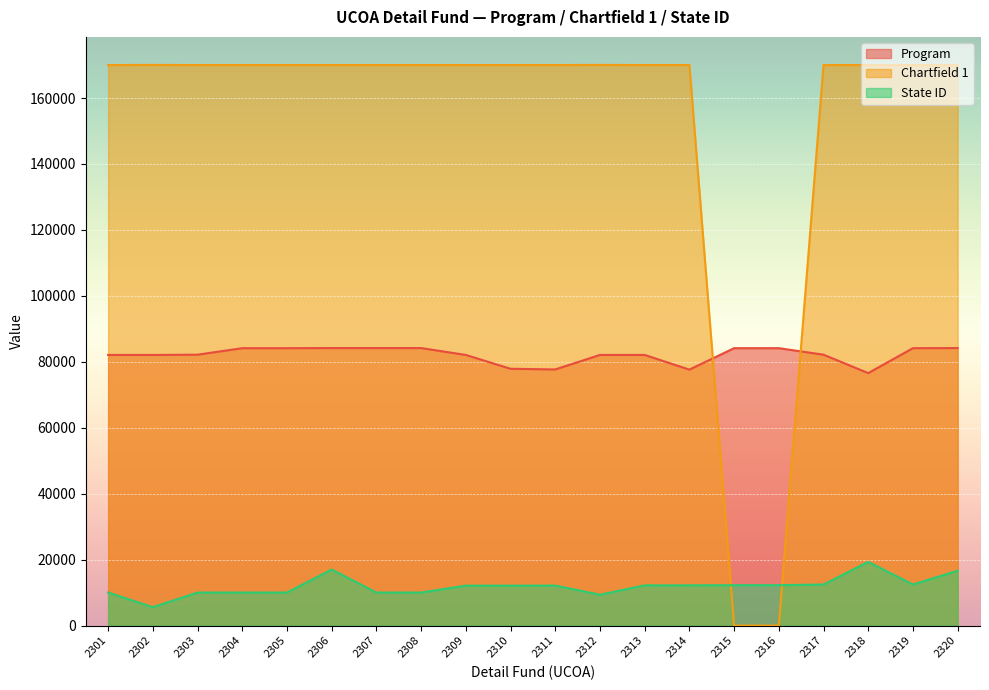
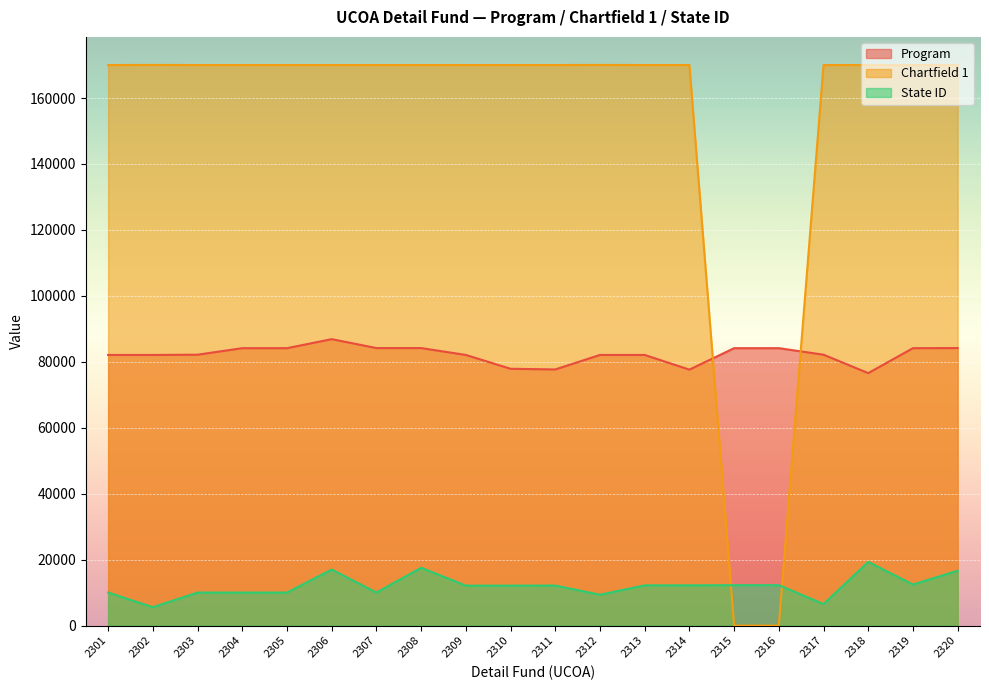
  {
    "Program": {
      "2301": 82000,
      "2302": 82000,
      "2303": 82000,
      "2304": 84000,
      "2305": 84000,
-     "2306": 84000,
+     "2306": 87000,
      "2307": 84000,
      "2308": 84000,
      "2309": 82000,
      "2310": 78000,
      "2311": 78000,
      "2312": 82000,
      "2313": 82000,
      "2314": 78000,
      "2315": 84000,
      "2316": 84000,
      "2317": 82000,
      "2318": 77000,
      "2319": 84000,
      "2320": 84000
    },
    "Chartfield 1": {
      "2301": 170000,
      "2302": 170000,
      "2303": 170000,
      "2304": 170000,
      "2305": 170000,
      "2306": 170000,
      "2307": 170000,
      "2308": 170000,
      "2309": 170000,
      "2310": 170000,
      "2311": 170000,
      "2312": 170000,
      "2313": 170000,
      "2314": 170000,
      "2315": 0,
      "2316": 0,
      "2317": 170000
    },
    "State ID": {
      "2301": 10000,
      "2302": 6000,
      "2303": 10000,
      "2304": 10000,
      "2305": 10000,
      "2306": 17000,
      "2307": 10000,
-     "2308": 10000,
+     "2308": 18000,
      "2309": 12000,
      "2310": 12000,
      "2311": 12000,
      "2312": 9000,
      "2313": 12000,
      "2314": 12000,
      "2315": 12000,
      "2316": 12000,
-     "2317": 12000,
+     "2317": 7000,
      "2318": 19000,
      "2319": 12000,
      "2320": 17000
    }
  }
